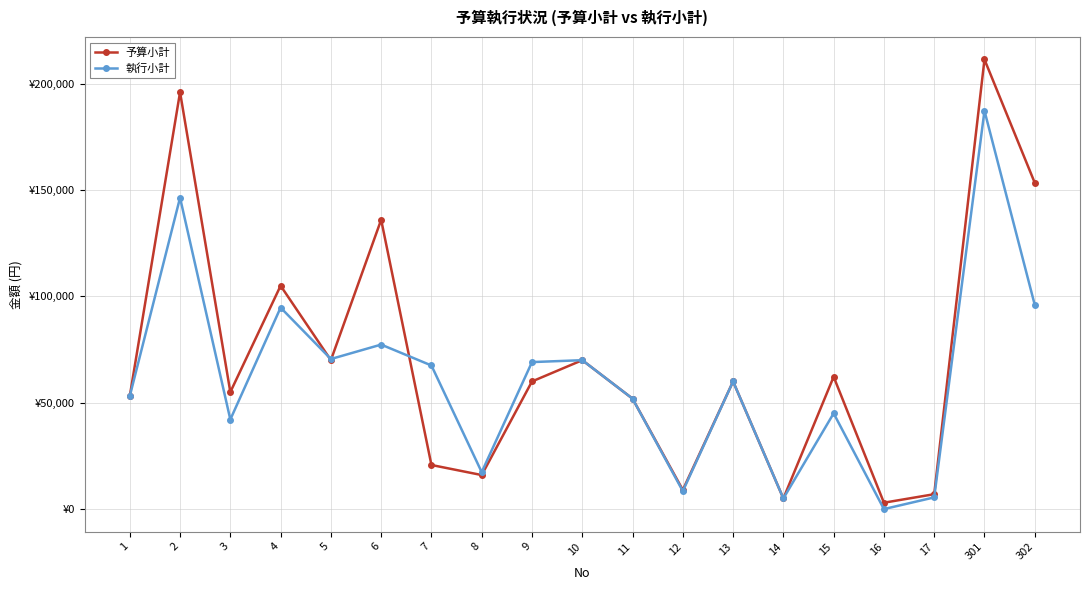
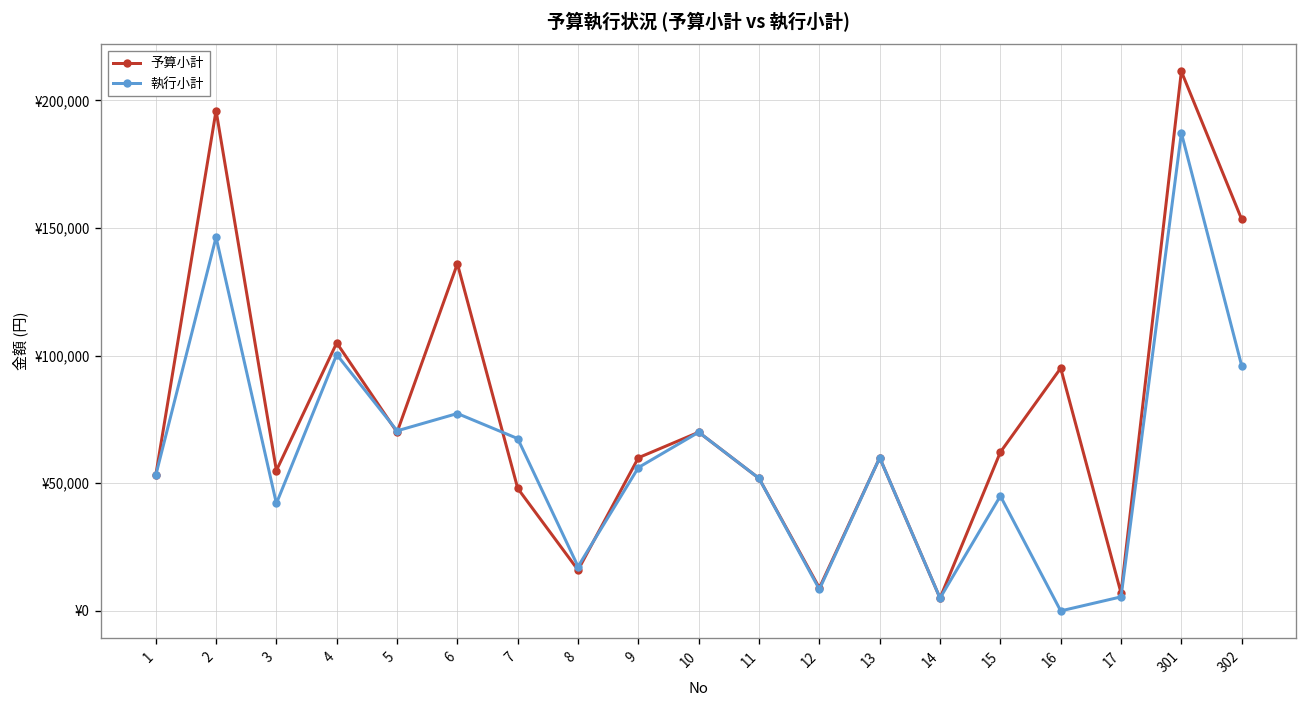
  {
    "予算小計": {
      "2": "¥196,000",
      "3": "¥55,000",
      "4": "¥105,000",
      "6": "¥136,000",
-     "7": "¥21,000",
+     "7": "¥48,000",
      "8": "¥16,000",
      "9": "¥60,000",
      "15": "¥62,000",
-     "16": "¥3,000",
+     "16": "¥95,000",
      "17": "¥7,000",
      "301": "¥211,000",
      "302": "¥153,000"
    },
    "執行小計": {
      "2": "¥146,000",
      "3": "¥42,000",
-     "4": "¥95,000",
+     "4": "¥100,000",
      "6": "¥77,000",
      "7": "¥68,000",
      "8": "¥17,000",
-     "9": "¥69,000",
+     "9": "¥56,000",
      "15": "¥45,000",
      "16": "¥0",
      "17": "¥6,000",
      "301": "¥187,000",
      "302": "¥96,000"
    }
  }
